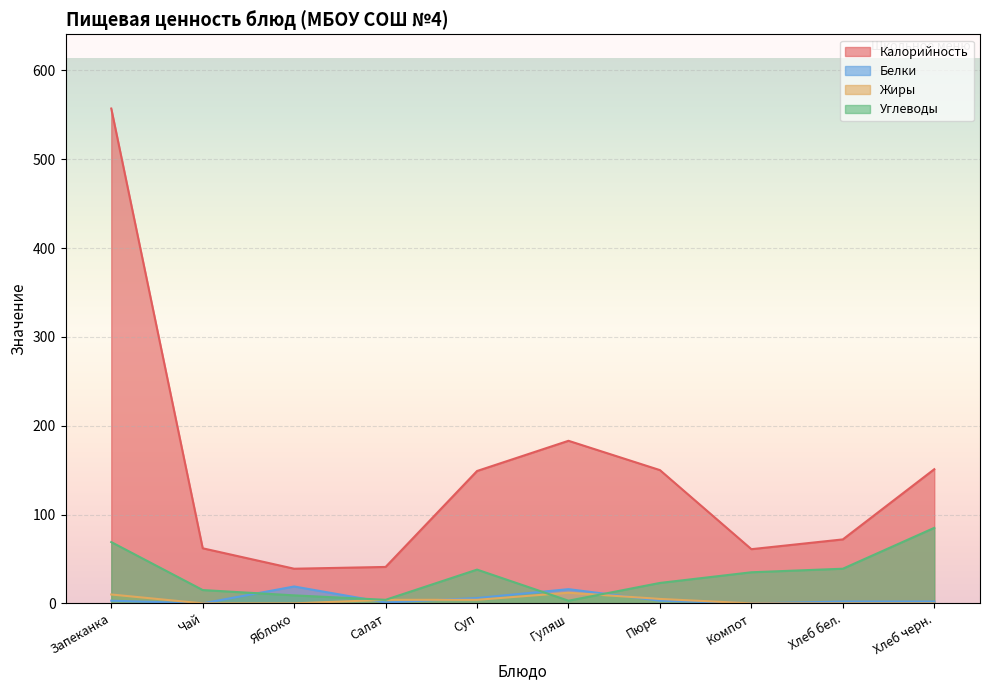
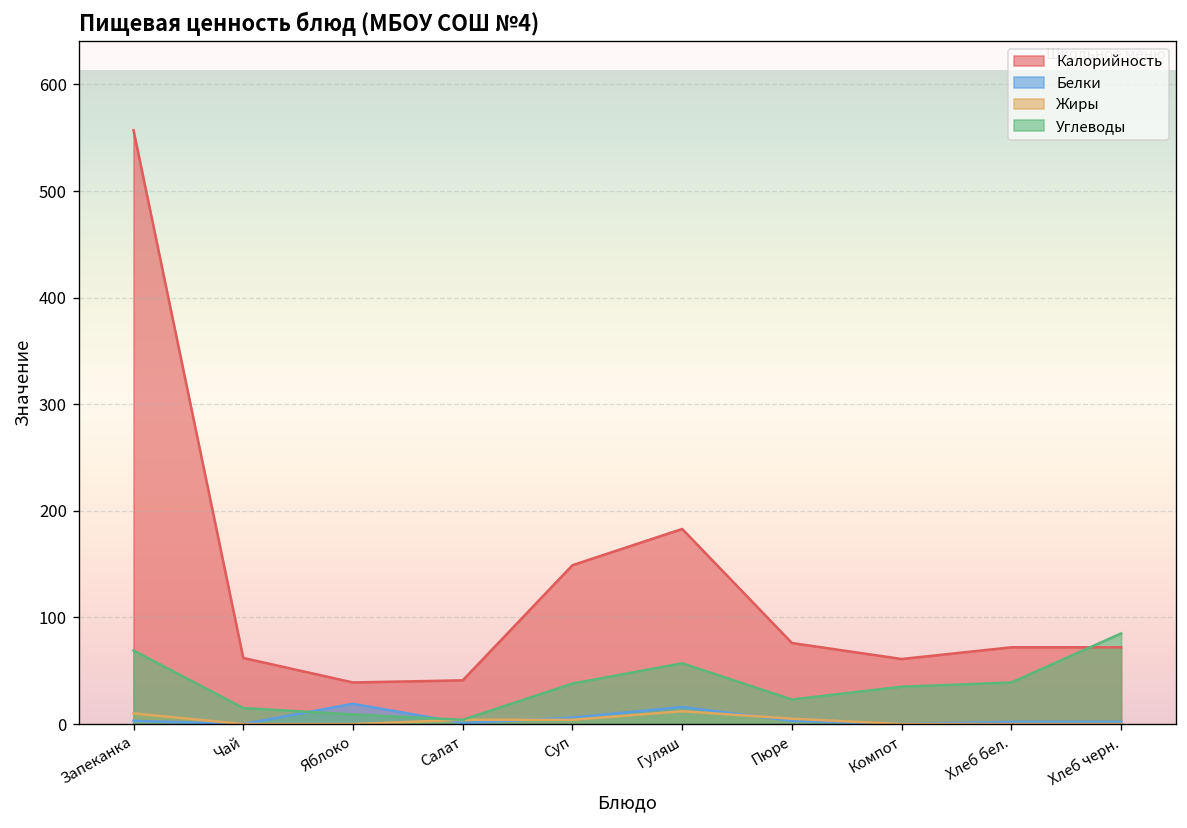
  {
    "Калорийность": {
      "Запеканка": 560,
      "Чай": 60,
      "Яблоко": 40,
      "Салат": 40,
      "Суп": 150,
      "Гуляш": 180,
-     "Пюре": 150,
+     "Пюре": 80,
      "Компот": 60,
      "Хлеб бел.": 70,
-     "Хлеб черн.": 150
+     "Хлеб черн.": 70
    },
    "Белки": {
      "Запеканка": 0,
      "Яблоко": 20,
      "Салат": 0,
      "Гуляш": 20
    },
    "Жиры": {
      "Запеканка": 10,
      "Яблоко": 0,
      "Гуляш": 10
    },
    "Углеводы": {
      "Запеканка": 70,
      "Чай": 20,
      "Яблоко": 10,
      "Суп": 40,
-     "Гуляш": 0,
+     "Гуляш": 60,
      "Пюре": 20,
      "Компот": 40,
      "Хлеб бел.": 40,
      "Хлеб черн.": 90
    }
  }
